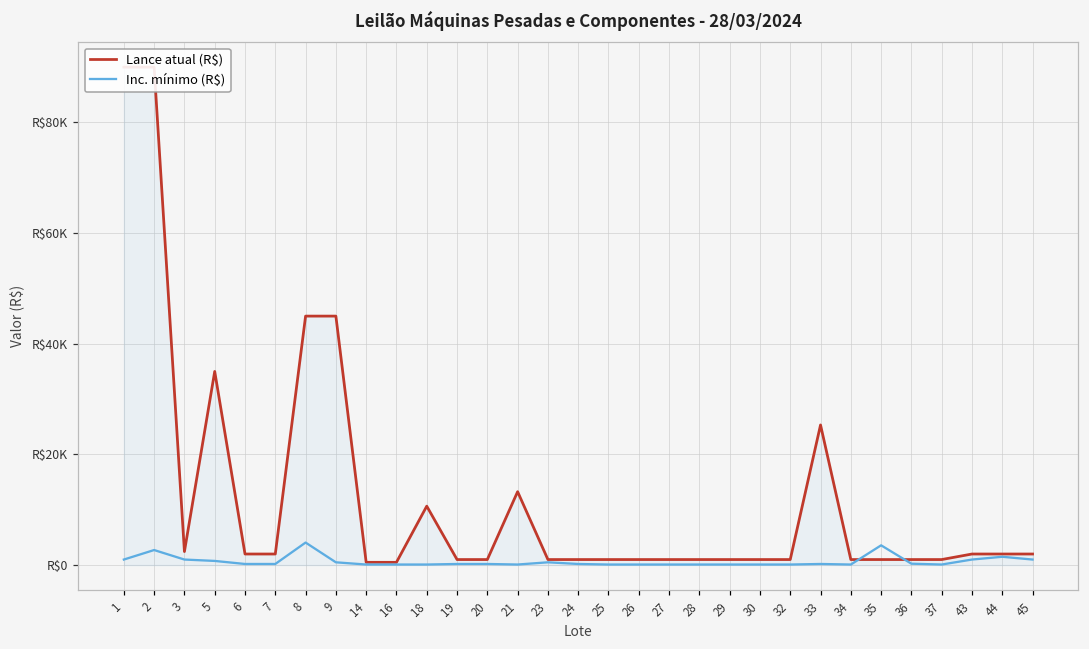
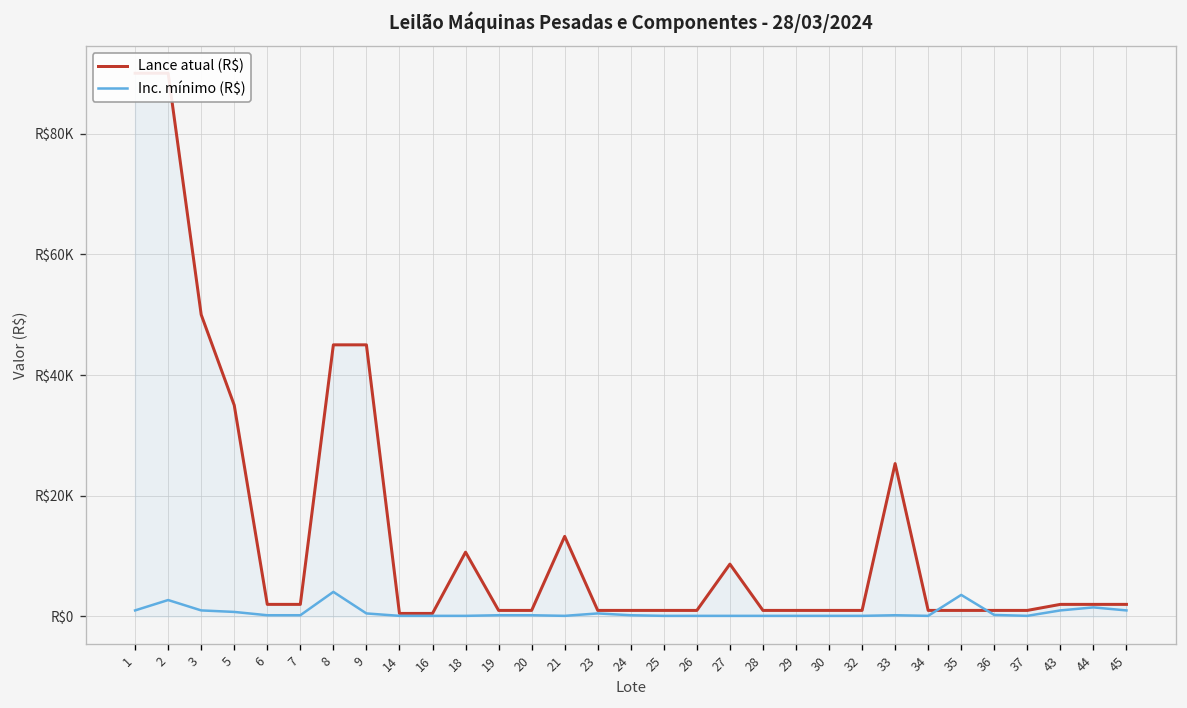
  {
    "Lance atual (R$)": {
-     "3": "R$2000",
+     "3": "R$50000",
      "5": "R$35000",
      "6": "R$2000",
      "7": "R$2000",
      "8": "R$45000",
      "9": "R$45000",
      "18": "R$11000",
      "19": "R$1000",
      "20": "R$1000",
      "21": "R$13000",
      "24": "R$1000",
      "25": "R$1000",
      "26": "R$1000",
-     "27": "R$1000",
+     "27": "R$9000",
      "28": "R$1000",
      "29": "R$1000",
      "30": "R$1000",
      "32": "R$1000",
      "33": "R$25000",
      "34": "R$1000",
      "35": "R$1000",
      "36": "R$1000",
      "37": "R$1000",
      "43": "R$2000",
      "44": "R$2000",
      "45": "R$2000"
    },
    "Inc. mínimo (R$)": {
      "1": "R$1000",
      "2": "R$3000",
      "3": "R$1000",
      "5": "R$1000",
      "6": "R$0",
      "7": "R$0",
      "8": "R$4000",
      "9": "R$1000",
      "18": "R$0",
      "19": "R$0",
      "20": "R$0",
      "21": "R$0",
      "24": "R$0",
      "25": "R$0",
      "26": "R$0",
      "27": "R$0",
      "28": "R$0",
      "29": "R$0",
      "30": "R$0",
      "32": "R$0",
      "33": "R$0",
      "34": "R$0",
      "35": "R$4000",
      "36": "R$0",
      "37": "R$0",
      "43": "R$1000",
      "44": "R$2000",
      "45": "R$1000"
    }
  }
